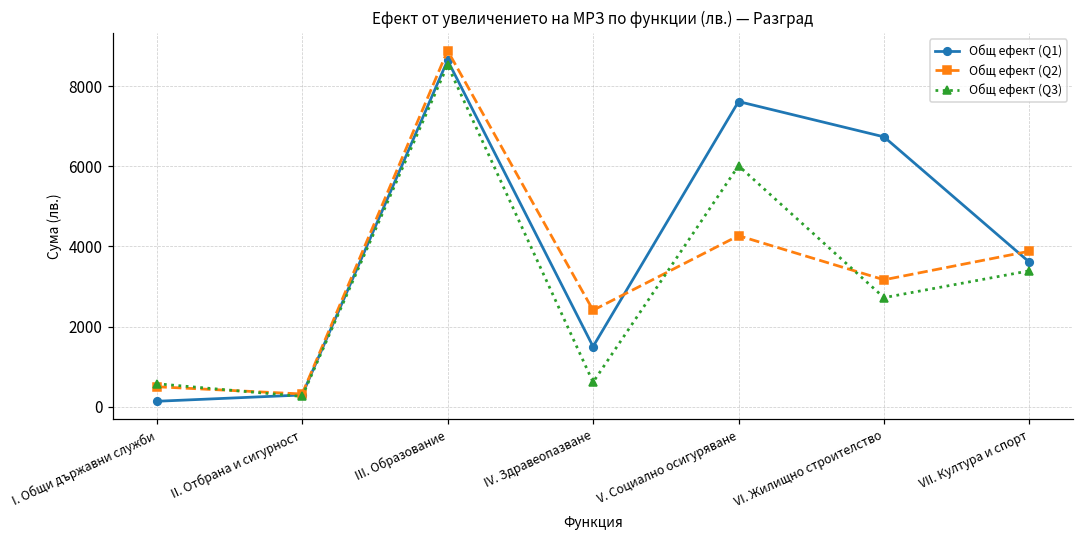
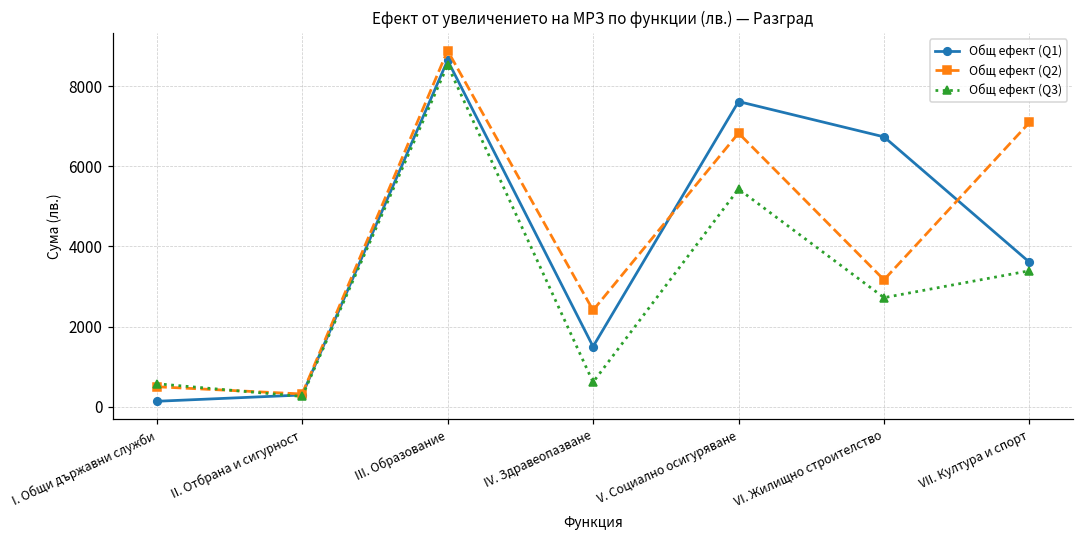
  {
    "Общ ефект (Q1)": {
      "I. Общи държавни служби": 100,
      "III. Образование": 8600,
      "IV. Здравеопазване": 1500,
      "V. Социално осигуряване": 7600,
      "VI. Жилищно строителство": 6700,
      "VII. Култура и спорт": 3600
    },
    "Общ ефект (Q2)": {
      "I. Общи държавни служби": 500,
      "III. Образование": 8900,
      "IV. Здравеопазване": 2400,
-     "V. Социално осигуряване": 4300,
+     "V. Социално осигуряване": 6800,
      "VI. Жилищно строителство": 3200,
-     "VII. Култура и спорт": 3900
+     "VII. Култура и спорт": 7100
    },
    "Общ ефект (Q3)": {
      "I. Общи държавни служби": 600,
      "III. Образование": 8500,
      "IV. Здравеопазване": 600,
-     "V. Социално осигуряване": 6000,
+     "V. Социално осигуряване": 5400,
      "VI. Жилищно строителство": 2700,
      "VII. Култура и спорт": 3400
    }
  }
